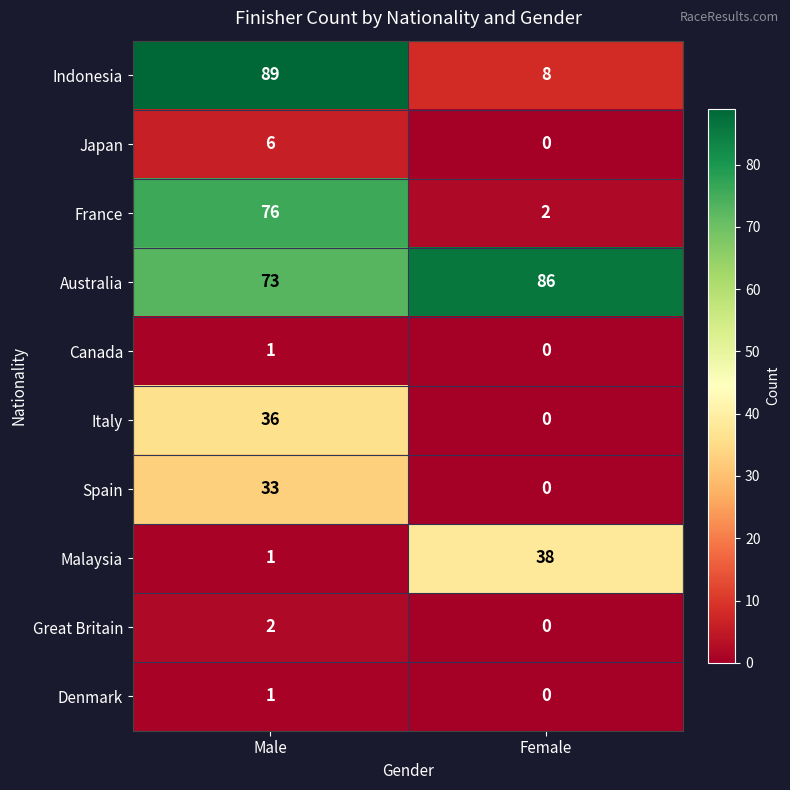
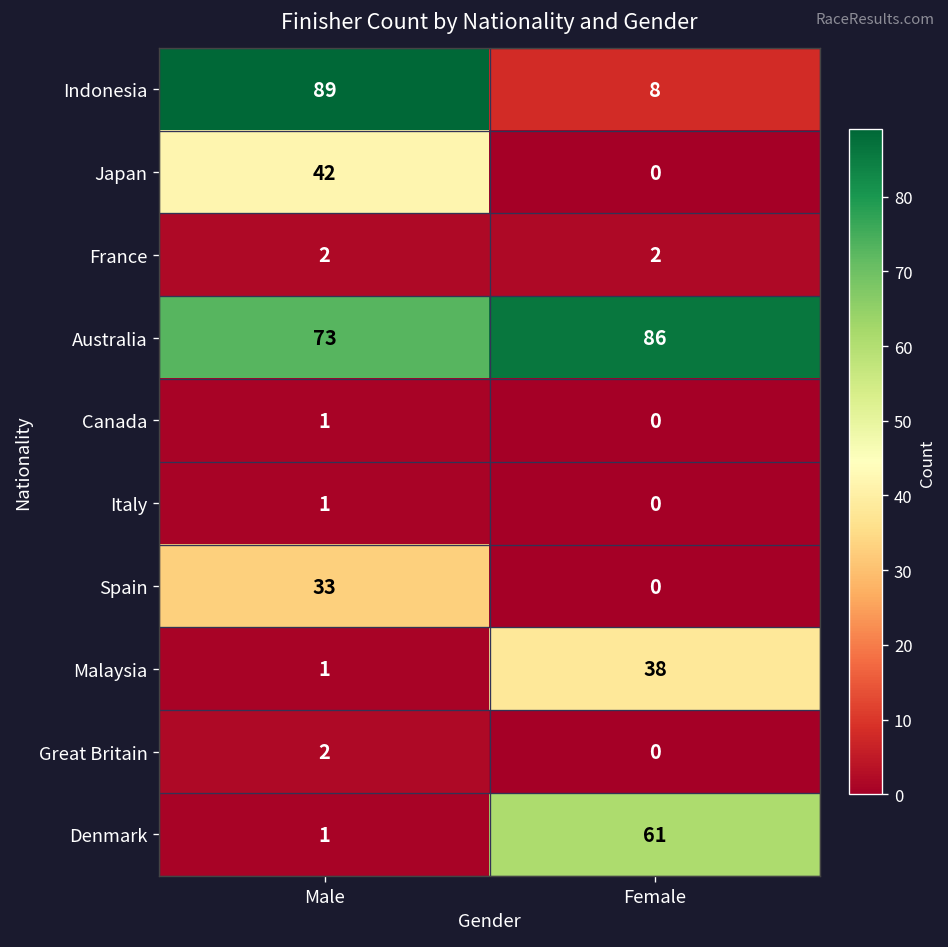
  {
    "Indonesia": {
      "Male": 89,
      "Female": 8
    },
    "Japan": {
-     "Male": 6,
+     "Male": 42,
      "Female": 0
    },
    "France": {
-     "Male": 76,
+     "Male": 2,
      "Female": 2
    },
    "Australia": {
      "Male": 73,
      "Female": 86
    },
    "Canada": {
      "Male": 1,
      "Female": 0
    },
    "Italy": {
-     "Male": 36,
+     "Male": 1,
      "Female": 0
    },
    "Spain": {
      "Male": 33,
      "Female": 0
    },
    "Malaysia": {
      "Male": 1,
      "Female": 38
    },
    "Great Britain": {
      "Male": 2,
      "Female": 0
    },
    "Denmark": {
      "Male": 1,
-     "Female": 0
+     "Female": 61
    }
  }
